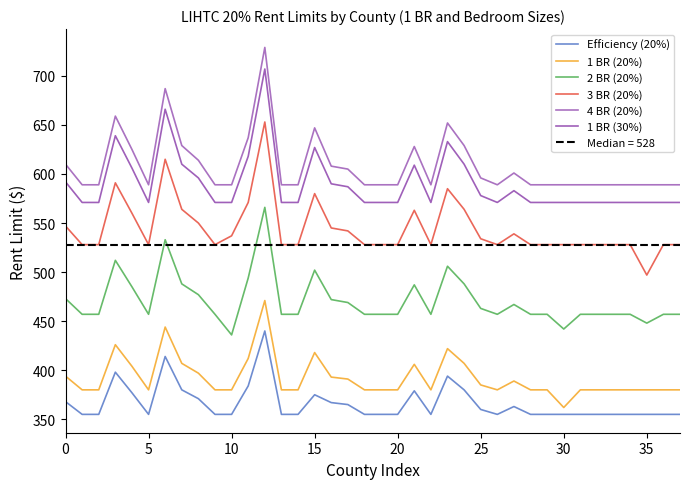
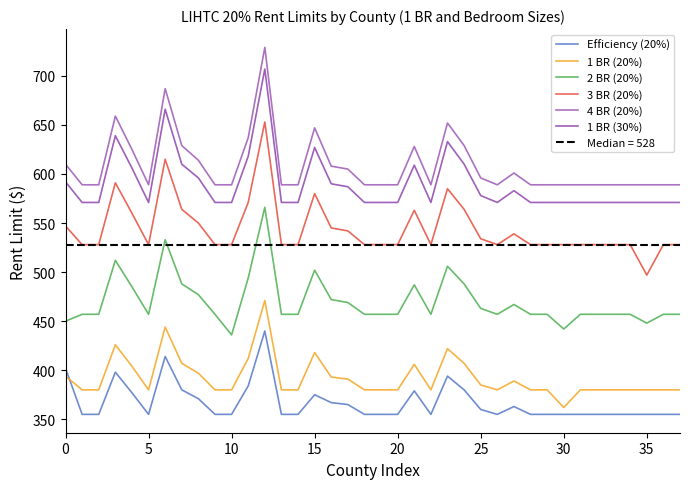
  {
    "Efficiency (20%)": {
-     "0": 370,
+     "0": 400,
      "5": 360,
      "10": 360,
      "15": 380,
      "20": 360,
      "25": 360,
      "30": 360,
      "35": 360
    },
    "1 BR (20%)": {
      "0": 390,
      "5": 380,
      "10": 380,
      "15": 420,
      "20": 380,
      "25": 390,
      "30": 360,
      "35": 380
    },
    "2 BR (20%)": {
-     "0": 470,
+     "0": 450,
      "5": 460,
      "10": 440,
      "15": 500,
      "20": 460,
      "25": 460,
      "30": 440,
      "35": 450
    },
    "3 BR (20%)": {
      "0": 550,
      "5": 530,
-     "10": 540,
+     "10": 530,
      "15": 580,
      "20": 530,
      "25": 530,
      "30": 530,
      "35": 500
    }
  }
